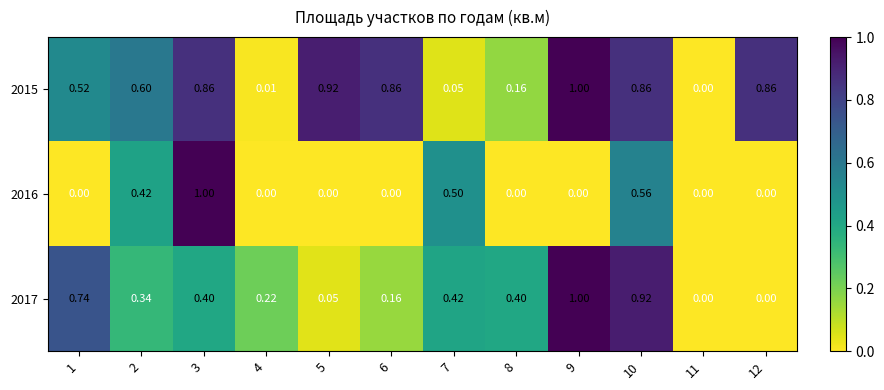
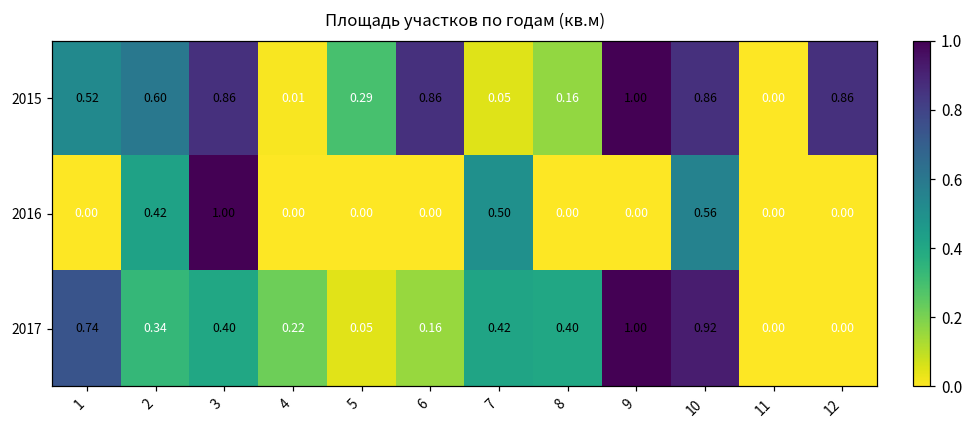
  {
    "2015": {
      "1": 0.52,
      "2": 0.60,
      "3": 0.86,
      "4": 0.01,
-     "5": 0.92,
+     "5": 0.29,
      "6": 0.86,
      "7": 0.05,
      "8": 0.16,
      "9": 1.00,
      "10": 0.86,
      "11": 0.00,
      "12": 0.86
    },
    "2016": {
      "1": 0.00,
      "2": 0.42,
      "3": 1.00,
      "4": 0.00,
      "5": 0.00,
      "6": 0.00,
      "7": 0.50,
      "8": 0.00,
      "9": 0.00,
      "10": 0.56,
      "11": 0.00,
      "12": 0.00
    },
    "2017": {
      "1": 0.74,
      "2": 0.34,
      "3": 0.40,
      "4": 0.22,
      "5": 0.05,
      "6": 0.16,
      "7": 0.42,
      "8": 0.40,
      "9": 1.00,
      "10": 0.92,
      "11": 0.00,
      "12": 0.00
    }
  }
